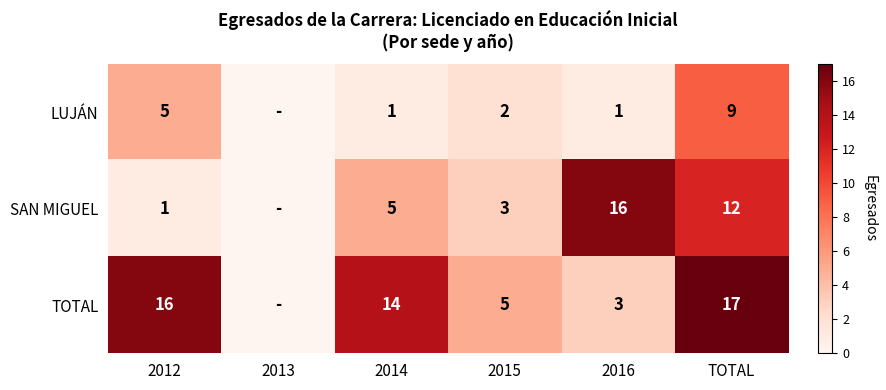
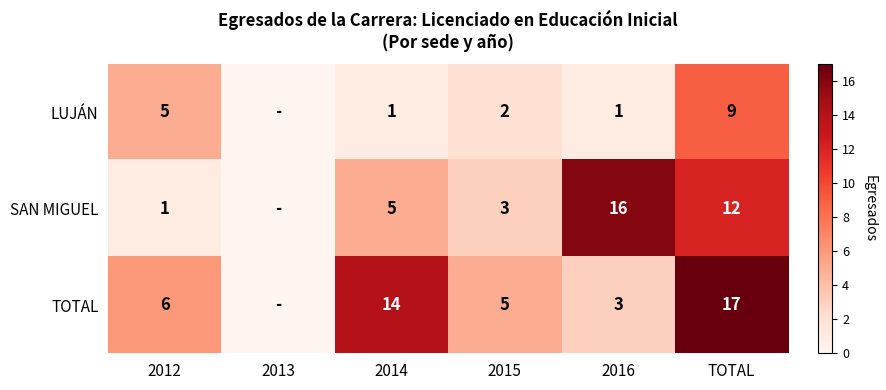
  {
    "LUJÁN": {
      "2012": 5,
      "2014": 1,
      "2015": 2,
      "2016": 1,
      "TOTAL": 9
    },
    "SAN MIGUEL": {
      "2012": 1,
      "2014": 5,
      "2015": 3,
      "2016": 16,
      "TOTAL": 12
    },
    "TOTAL": {
-     "2012": 16,
+     "2012": 6,
      "2014": 14,
      "2015": 5,
      "2016": 3,
      "TOTAL": 17
    }
  }
